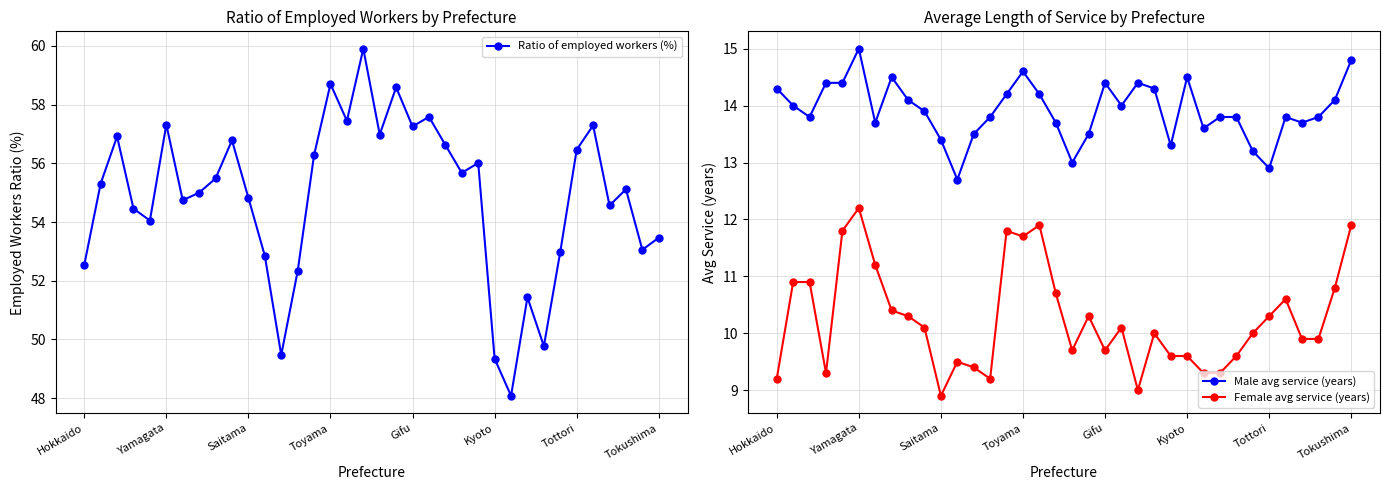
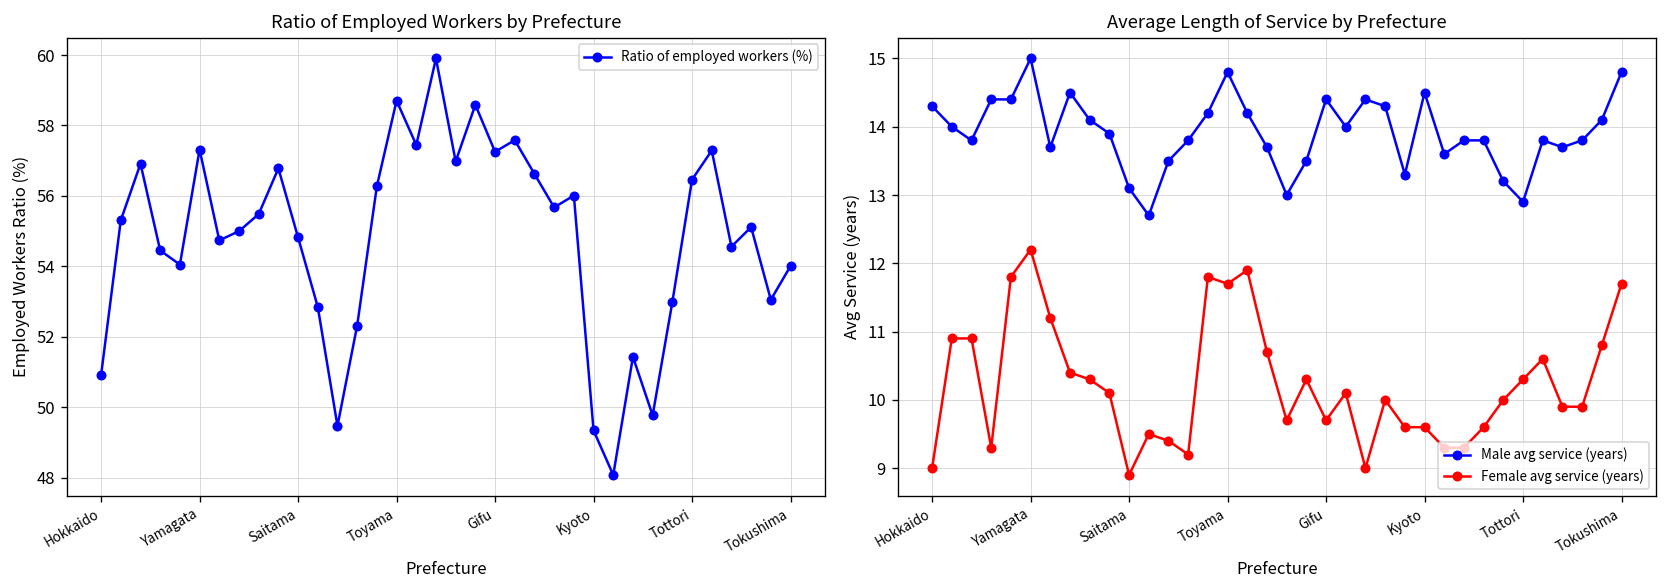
  {
    "Ratio of Employed Workers by Prefecture": {
-     "Hokkaido": 52.5,
+     "Hokkaido": 50.9,
      "Yamagata": 57.3,
      "Saitama": 54.8,
      "Toyama": 58.7,
      "Gifu": 57.3,
      "Kyoto": 49.3,
      "Tottori": 56.5,
-     "Tokushima": 53.5
+     "Tokushima": 54.0
    },
    "Average Length of Service by Prefecture": {
      "Male avg service (years)": {
        "Hokkaido": 14.3,
        "Yamagata": 15.0,
-       "Saitama": 13.4,
-       "Toyama": 14.6,
+       "Saitama": 13.1,
+       "Toyama": 14.8,
        "Gifu": 14.4,
        "Kyoto": 14.5,
        "Tottori": 12.9,
        "Tokushima": 14.8
      },
      "Female avg service (years)": {
-       "Hokkaido": 9.2,
+       "Hokkaido": 9.0,
        "Yamagata": 12.2,
        "Saitama": 8.9,
        "Toyama": 11.7,
        "Gifu": 9.7,
        "Kyoto": 9.6,
        "Tottori": 10.3,
-       "Tokushima": 11.9
+       "Tokushima": 11.7
      }
    }
  }
